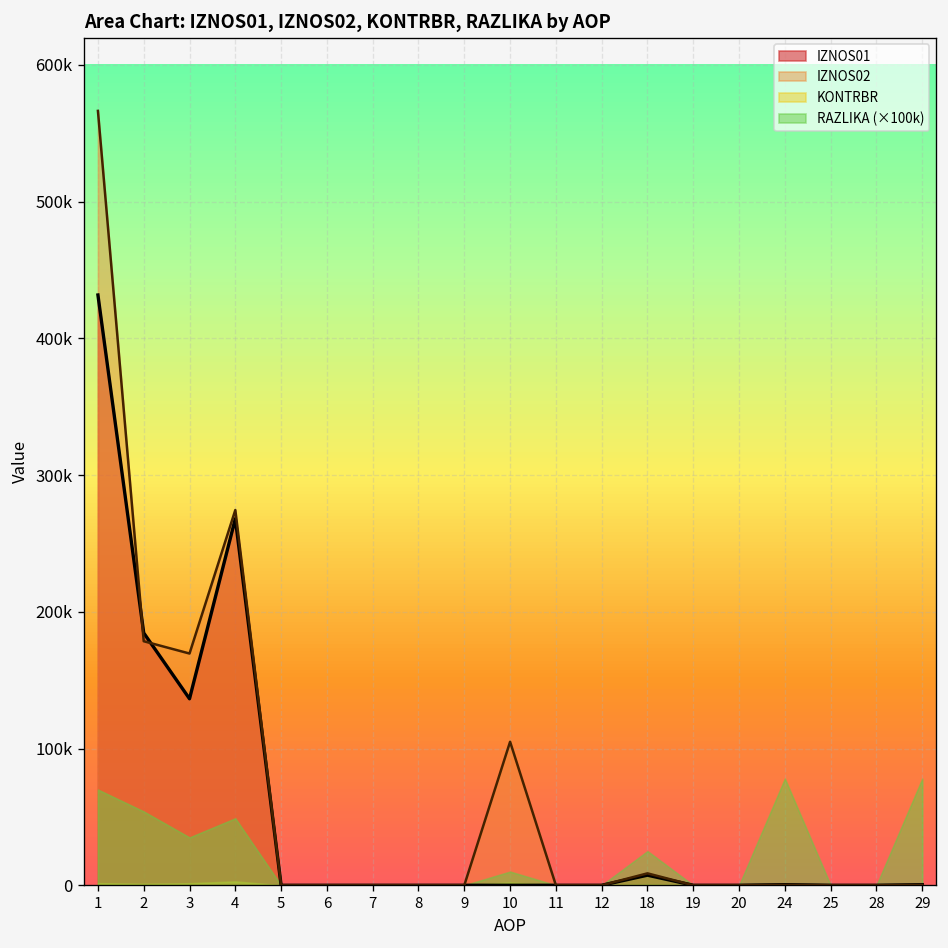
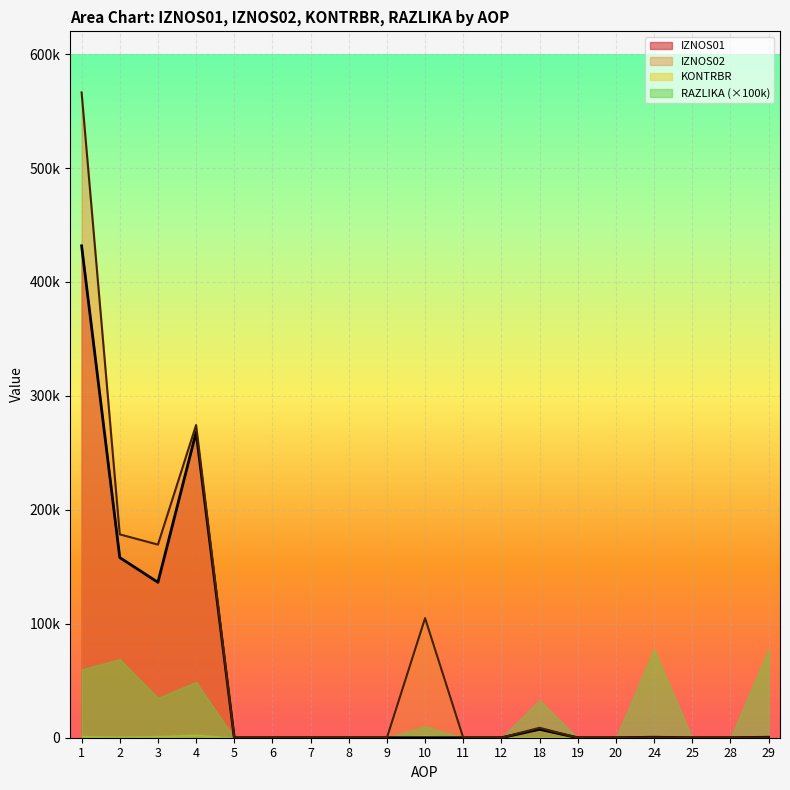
  {
    "IZNOS01": {
      "1": 432000,
-     "2": 185000,
+     "2": 158000,
      "3": 136000,
      "4": 268000
    },
    "RAZLIKA (×100k)": {
-     "1": 70000,
-     "2": 54000,
+     "1": 60000,
+     "2": 69000,
      "3": 35000,
      "4": 49000,
      "10": 10000,
-     "18": 25000,
+     "18": 33000,
      "24": 78000,
      "29": 78000
    }
  }
